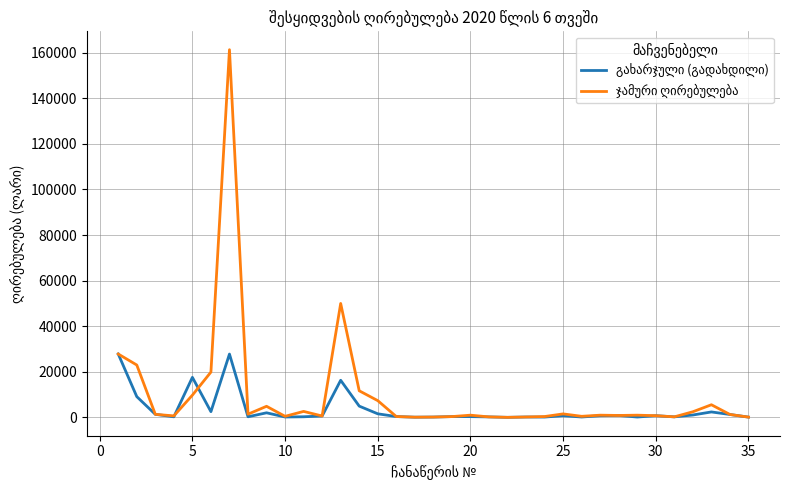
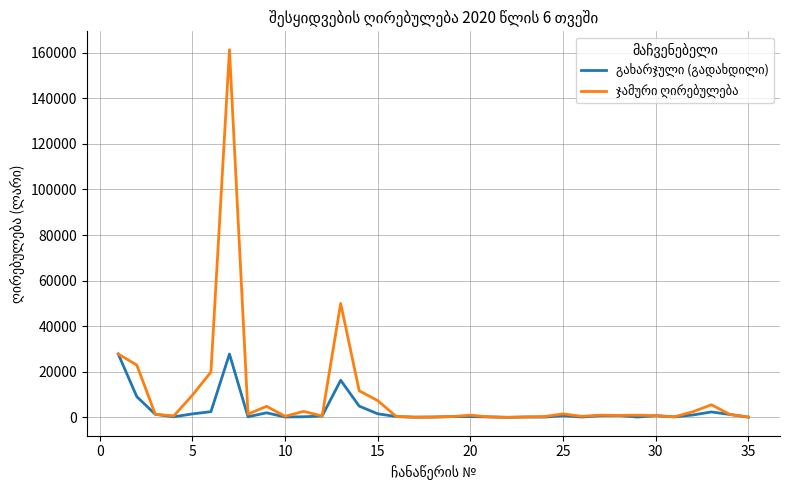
  {
    "გახარჯული (გადახდილი)": {
-     "5": 18000,
+     "5": 2000,
      "15": 2000
    },
    "ჯამური ღირებულება": {
      "5": 10000,
      "15": 7000
    }
  }
